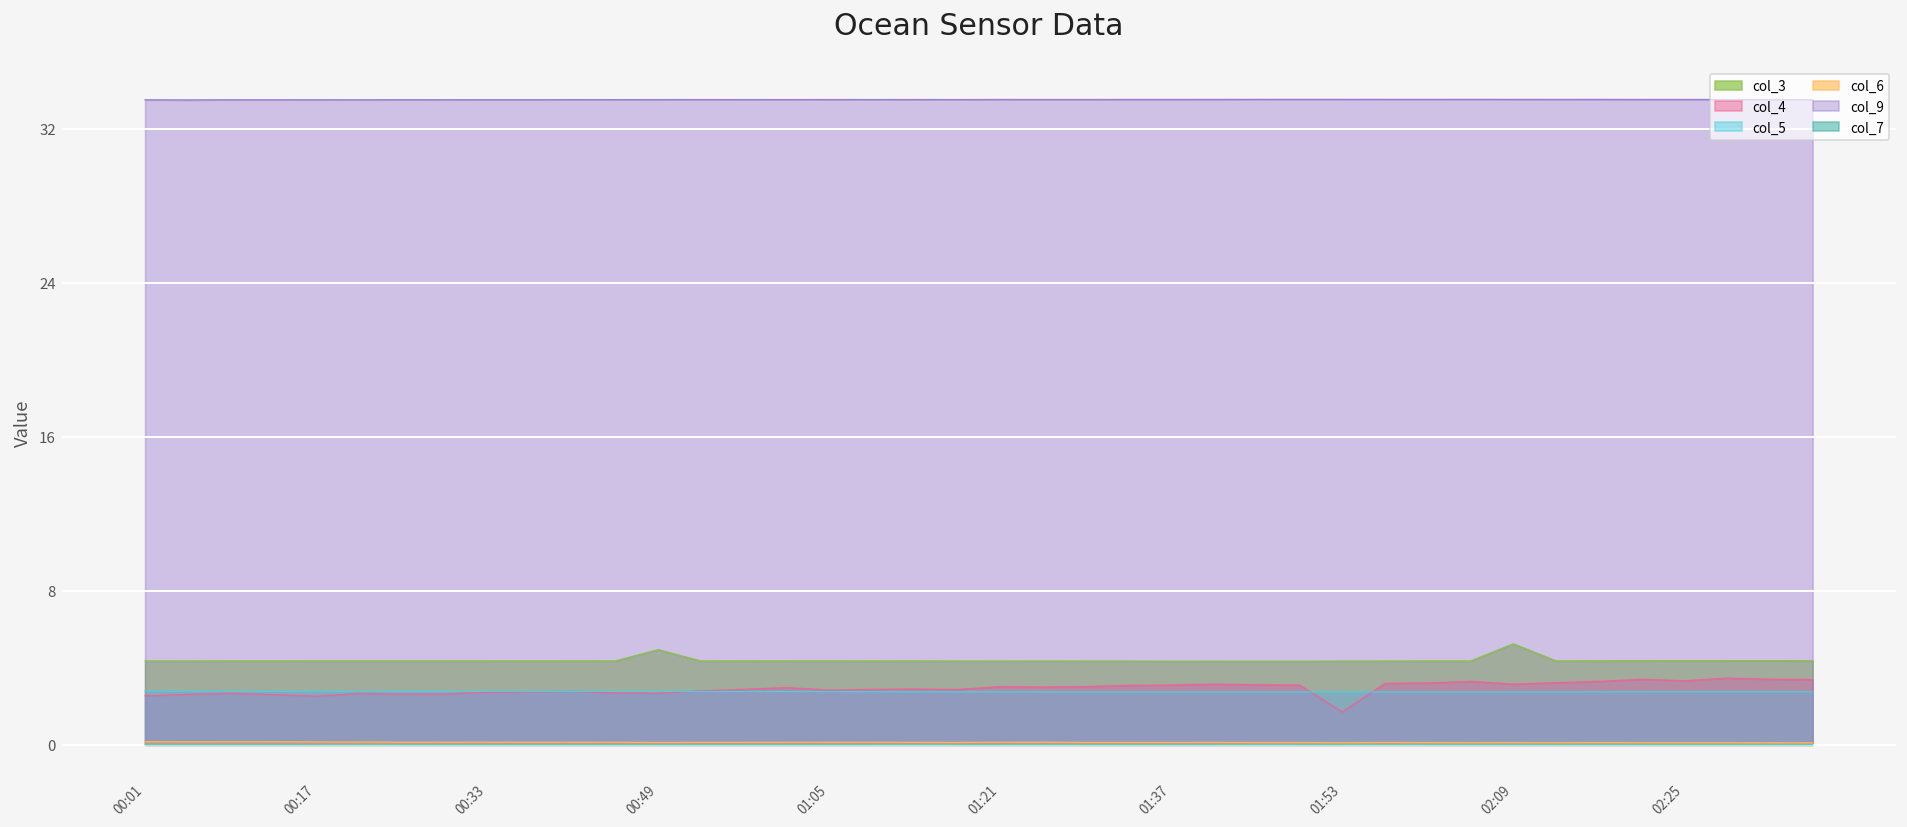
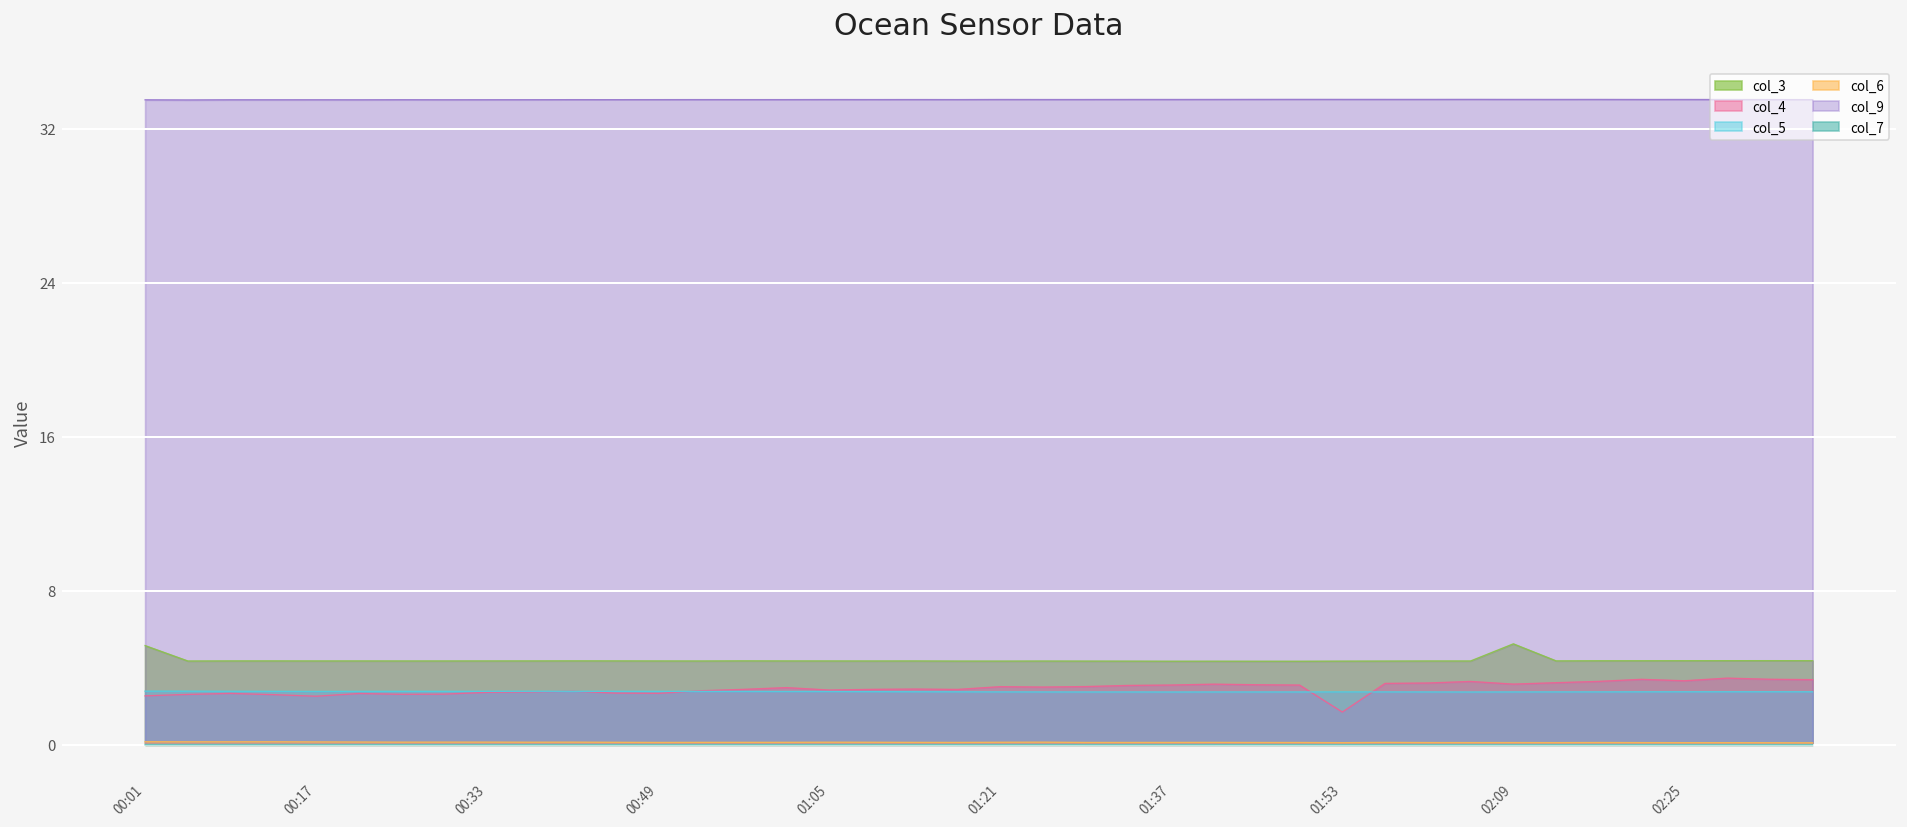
  {
    "col_3": {
-     "00:01": 4.4,
+     "00:01": 5.2,
      "00:17": 4.4,
      "00:33": 4.4,
-     "00:49": 4.9,
+     "00:49": 4.4,
      "01:05": 4.4,
      "01:21": 4.3,
      "01:37": 4.3,
      "01:53": 4.3,
      "02:09": 5.2,
      "02:25": 4.4
    },
    "col_4": {
      "00:01": 2.5,
      "00:17": 2.5,
      "01:21": 3.0,
      "01:37": 3.1,
      "01:53": 1.7,
      "02:09": 3.2,
      "02:25": 3.3
    },
    "col_9": {
      "00:01": 33.5,
      "00:17": 33.5,
      "00:33": 33.5,
      "00:49": 33.5,
      "01:05": 33.5,
      "01:21": 33.5,
      "01:37": 33.5,
      "01:53": 33.5,
      "02:09": 33.5,
      "02:25": 33.5
    }
  }
